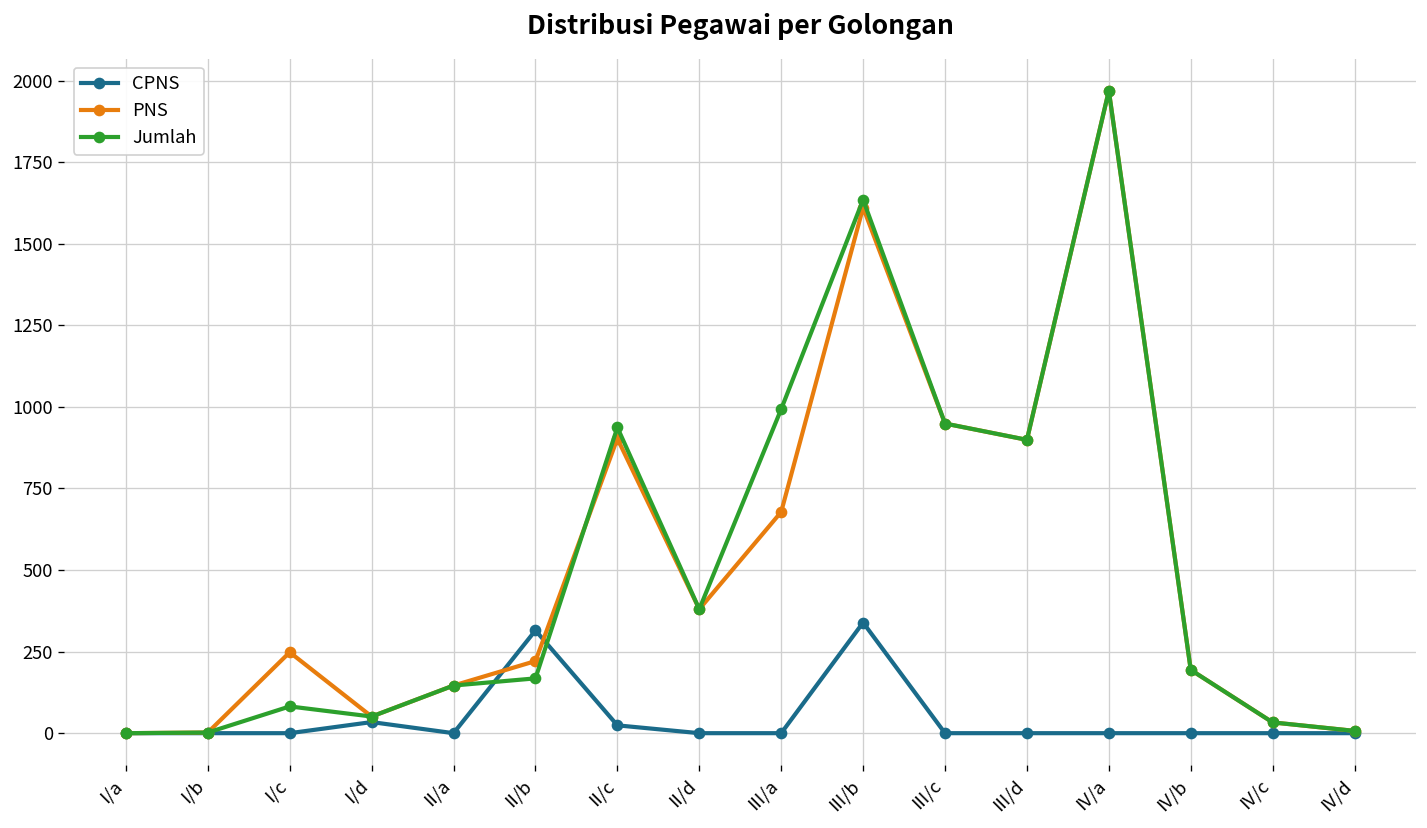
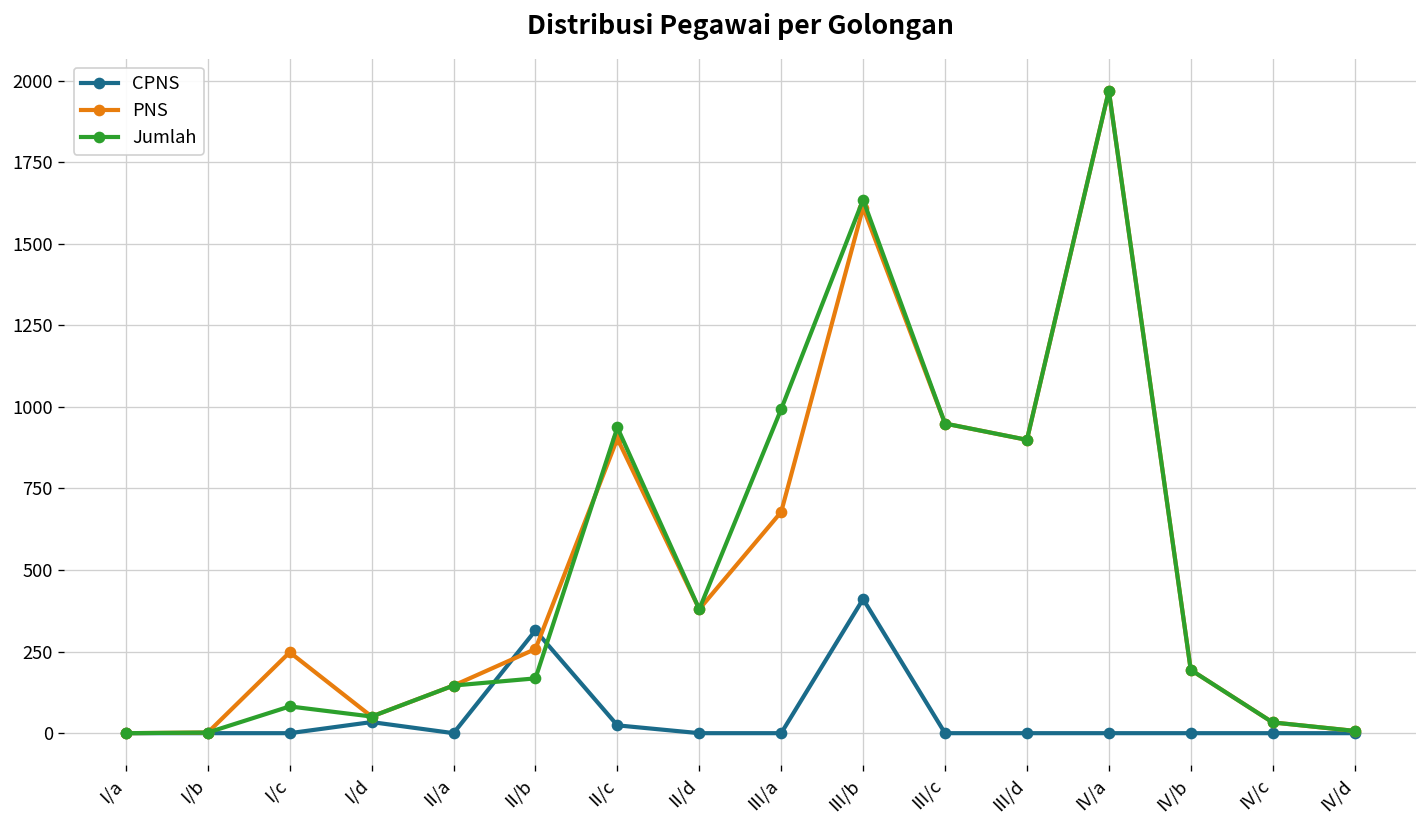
  {
    "CPNS": {
      "I/c": 0,
      "I/d": 30,
      "II/a": 0,
      "II/b": 320,
      "II/c": 20,
      "II/d": 0,
      "III/a": 0,
-     "III/b": 340,
+     "III/b": 410,
      "III/c": 0,
      "III/d": 0,
      "IV/a": 0,
      "IV/b": 0,
      "IV/c": 0
    },
    "PNS": {
      "I/c": 250,
-     "II/b": 220,
+     "II/b": 260,
      "II/c": 900,
      "III/a": 680,
      "III/b": 1610
    },
    "Jumlah": {
      "I/c": 80,
      "II/b": 170,
      "II/c": 940,
      "III/a": 990,
      "III/b": 1640
    }
  }
